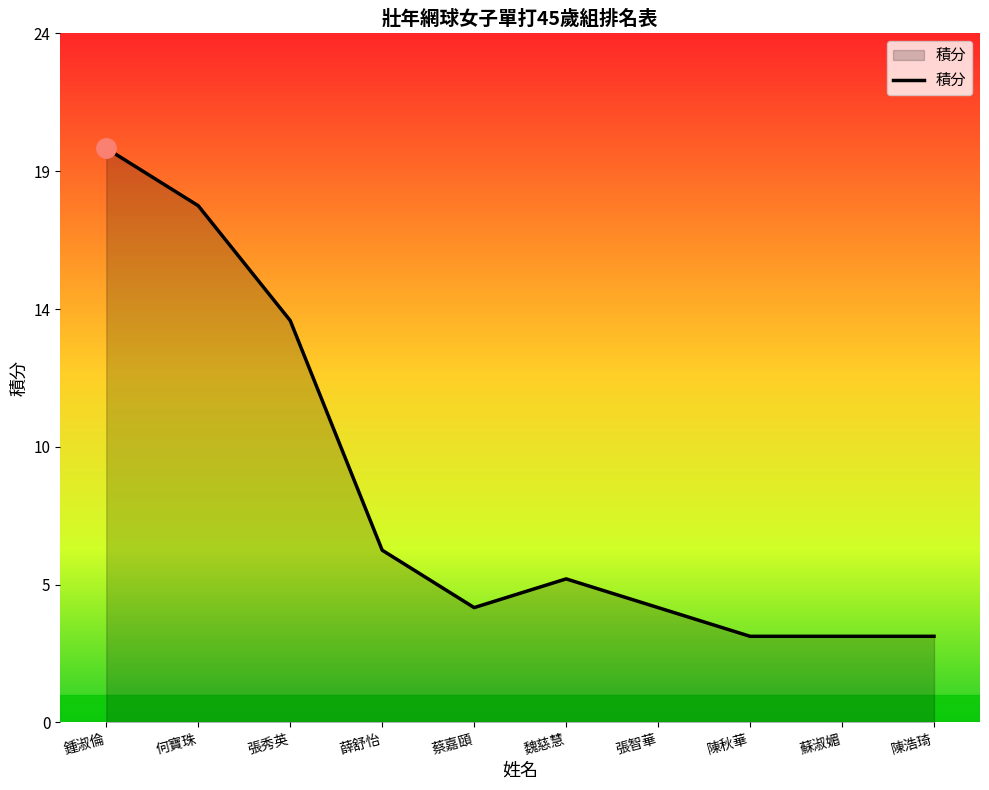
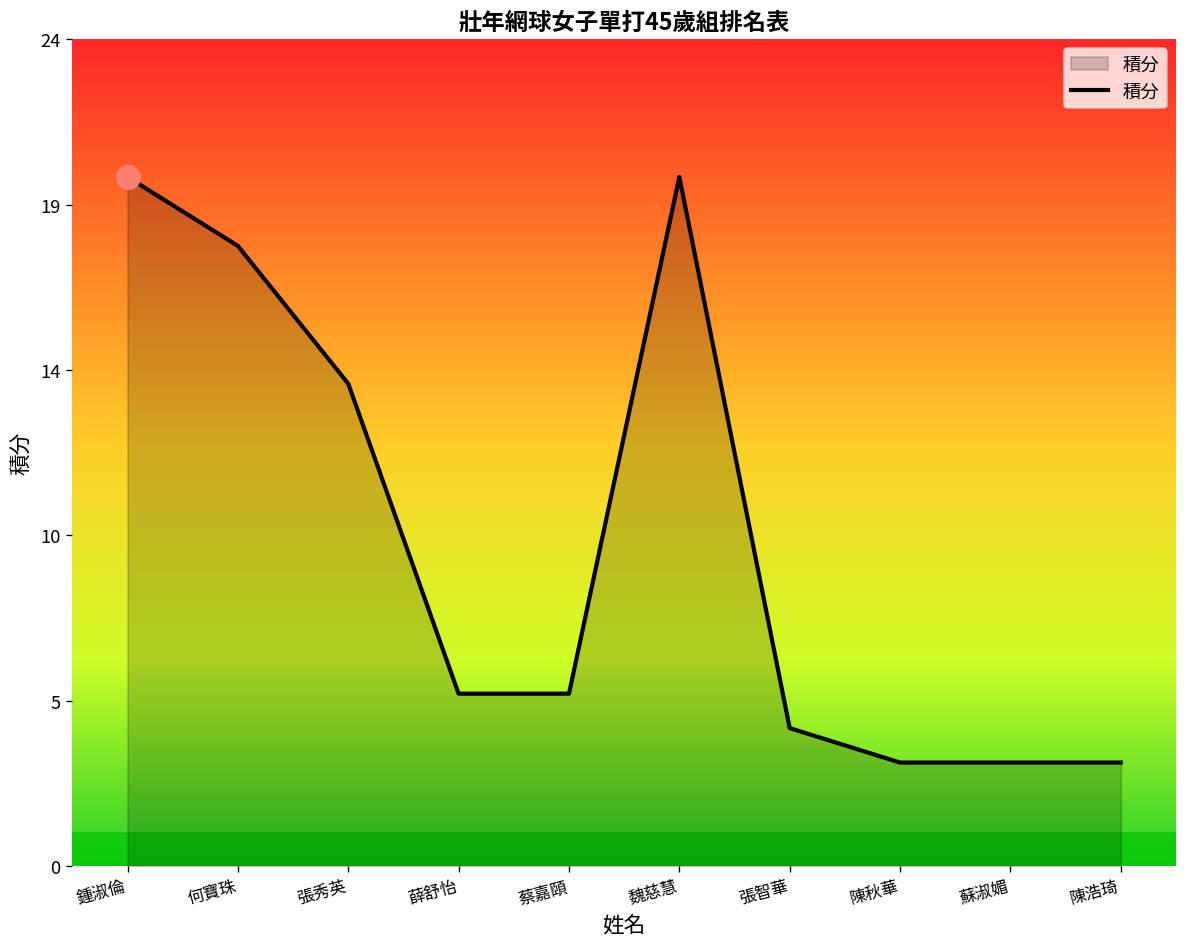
  {
    "積分": {
      "何寶珠": 18,
      "張秀英": 14,
-     "薛舒怡": 6,
-     "蔡嘉頤": 4,
-     "魏慈慧": 5,
+     "薛舒怡": 5,
+     "蔡嘉頤": 5,
+     "魏慈慧": 20,
      "張智華": 4,
      "陳秋華": 3,
      "蘇淑媚": 3,
      "陳浩琦": 3
    }
  }
